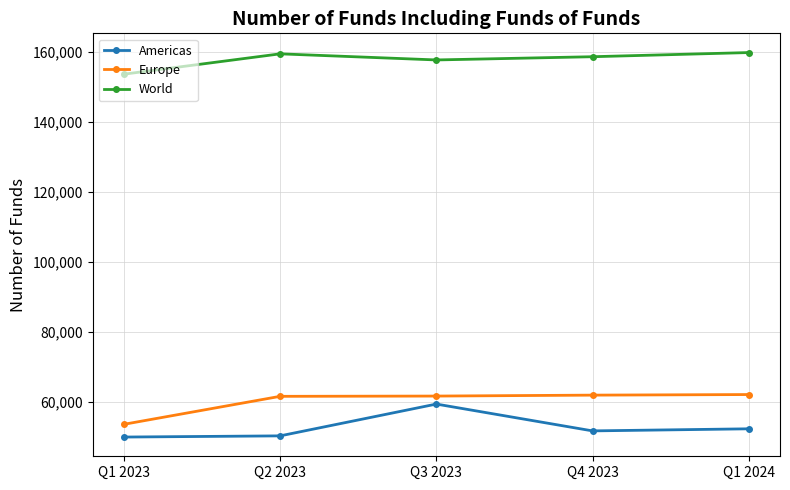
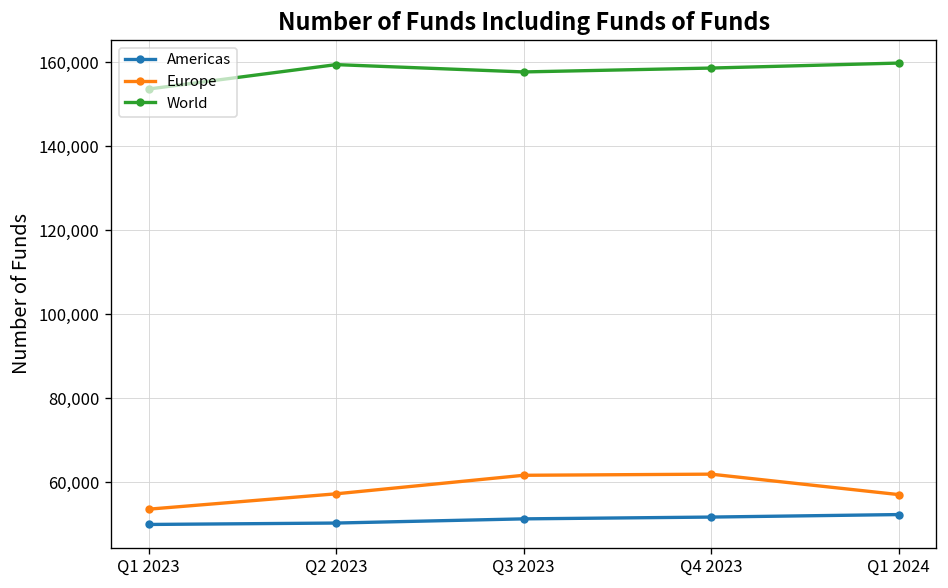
  {
    "Americas": {
      "Q1 2023": "50,000",
      "Q2 2023": "50,000",
-     "Q3 2023": "59,000",
+     "Q3 2023": "51,000",
      "Q4 2023": "52,000",
      "Q1 2024": "52,000"
    },
    "Europe": {
      "Q1 2023": "54,000",
-     "Q2 2023": "62,000",
+     "Q2 2023": "57,000",
      "Q3 2023": "62,000",
      "Q4 2023": "62,000",
-     "Q1 2024": "62,000"
+     "Q1 2024": "57,000"
    },
    "World": {
      "Q2 2023": "159,000",
      "Q3 2023": "158,000",
      "Q4 2023": "159,000",
      "Q1 2024": "160,000"
    }
  }
